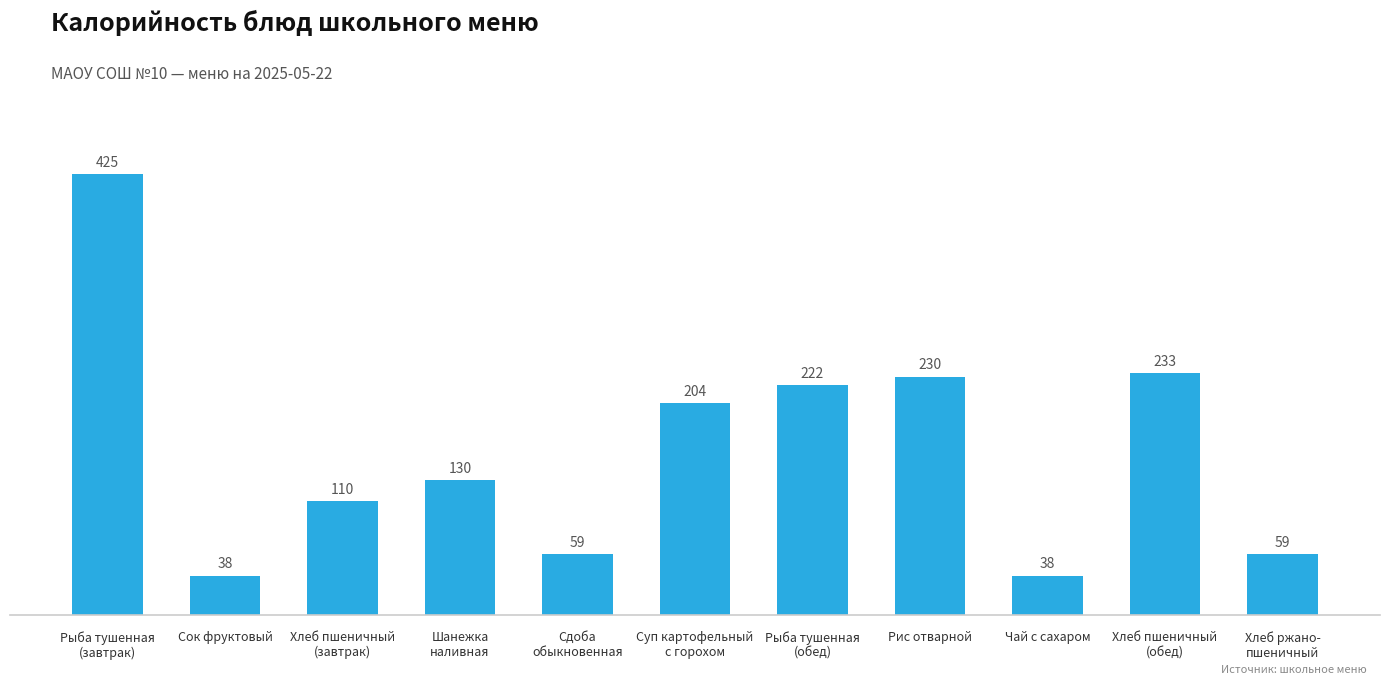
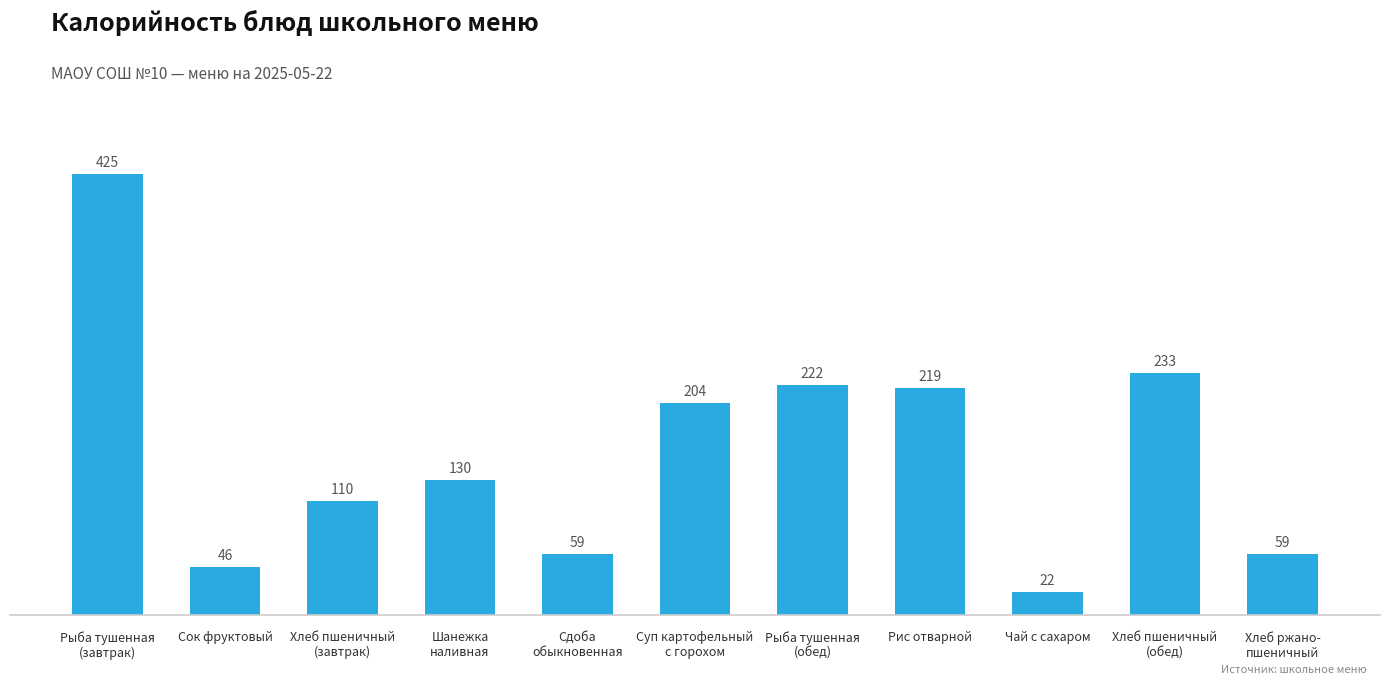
  {
    "Рыба тушенная (завтрак)": 425,
-   "Сок фруктовый": 38,
+   "Сок фруктовый": 46,
    "Хлеб пшеничный (завтрак)": 110,
    "Шанежка наливная": 130,
    "Сдоба обыкновенная": 59,
    "Суп картофельный с горохом": 204,
    "Рыба тушенная (обед)": 222,
-   "Рис отварной": 230,
-   "Чай с сахаром": 38,
+   "Рис отварной": 219,
+   "Чай с сахаром": 22,
    "Хлеб пшеничный (обед)": 233,
    "Хлеб ржано- пшеничный": 59
  }
